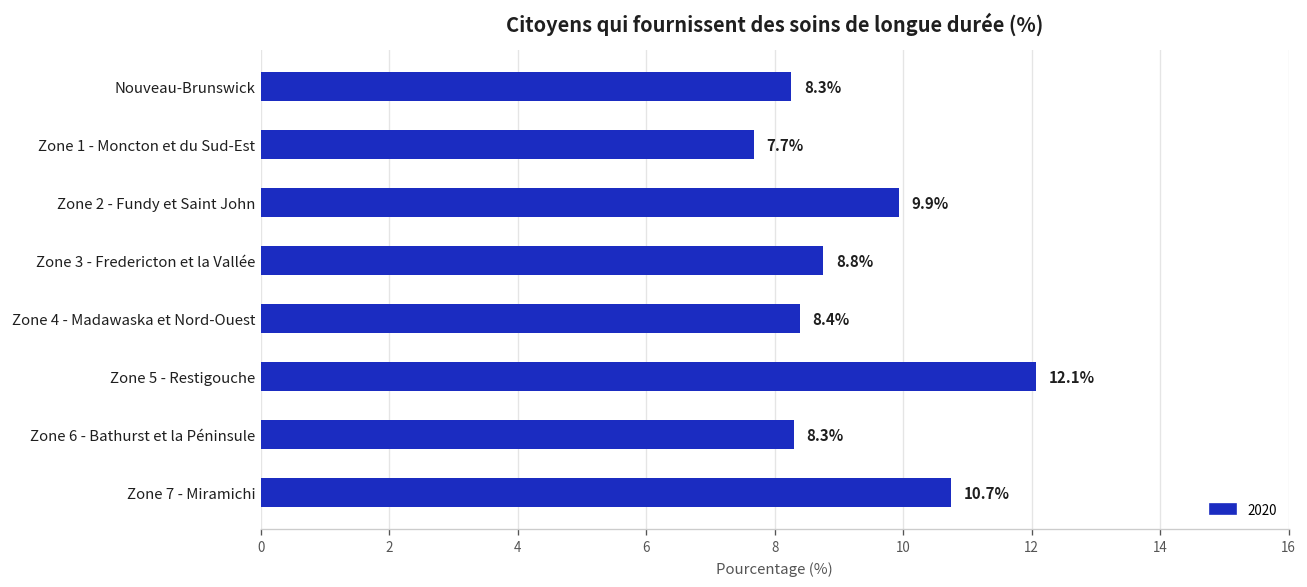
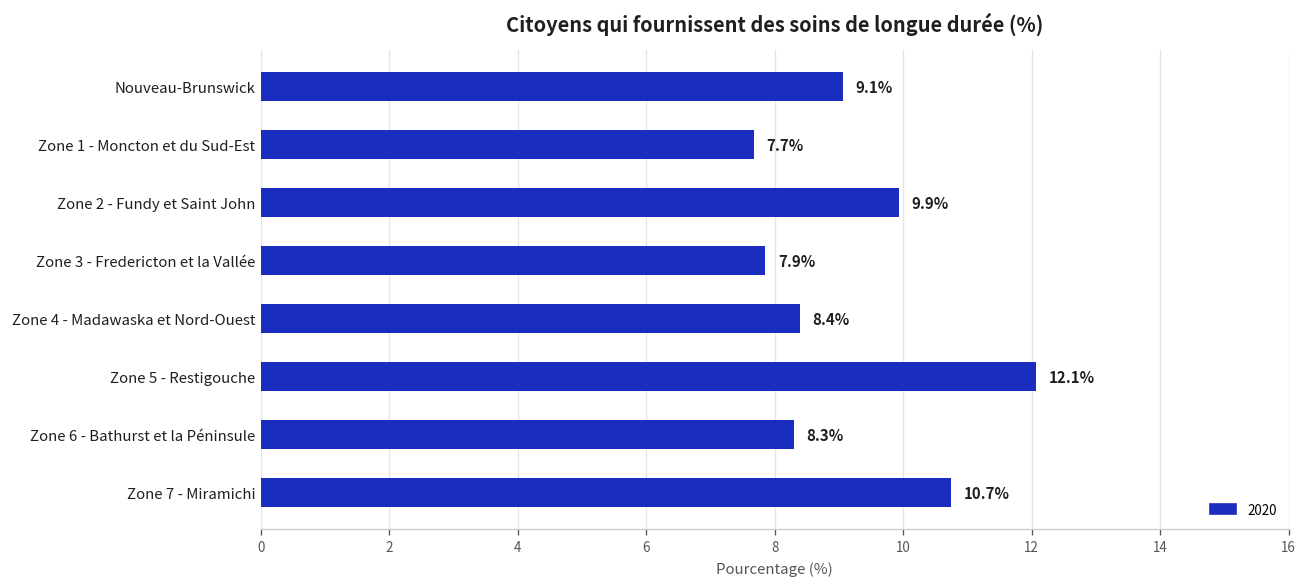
  {
-   "Nouveau-Brunswick": "8.3%",
+   "Nouveau-Brunswick": "9.1%",
    "Zone 1 - Moncton et du Sud-Est": "7.7%",
    "Zone 2 - Fundy et Saint John": "9.9%",
-   "Zone 3 - Fredericton et la Vallée": "8.8%",
+   "Zone 3 - Fredericton et la Vallée": "7.9%",
    "Zone 4 - Madawaska et Nord-Ouest": "8.4%",
    "Zone 5 - Restigouche": "12.1%",
    "Zone 6 - Bathurst et la Péninsule": "8.3%",
    "Zone 7 - Miramichi": "10.7%"
  }
